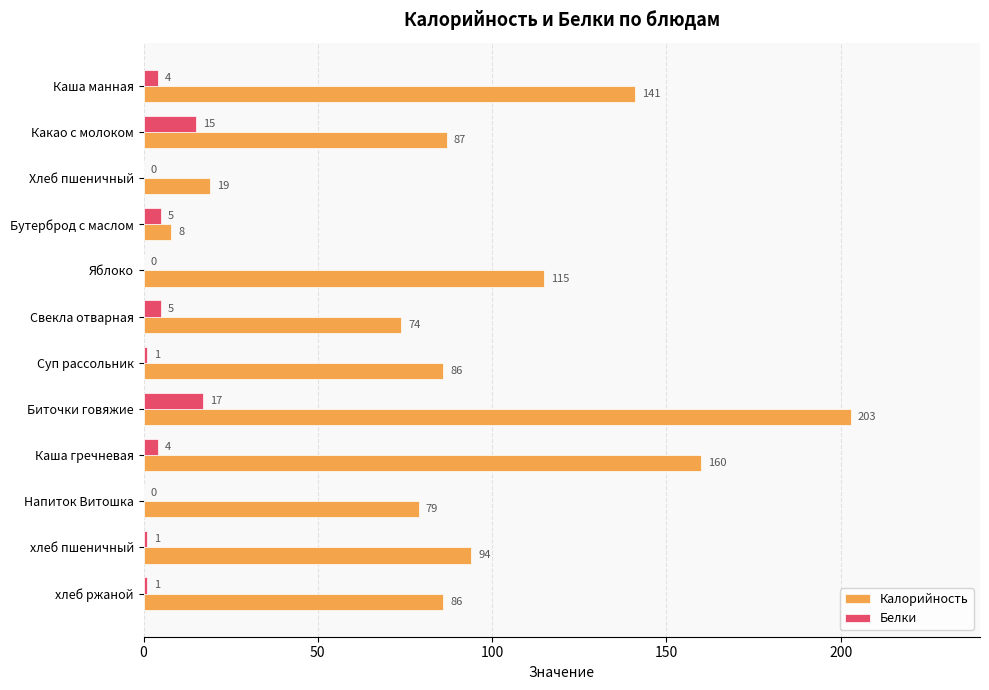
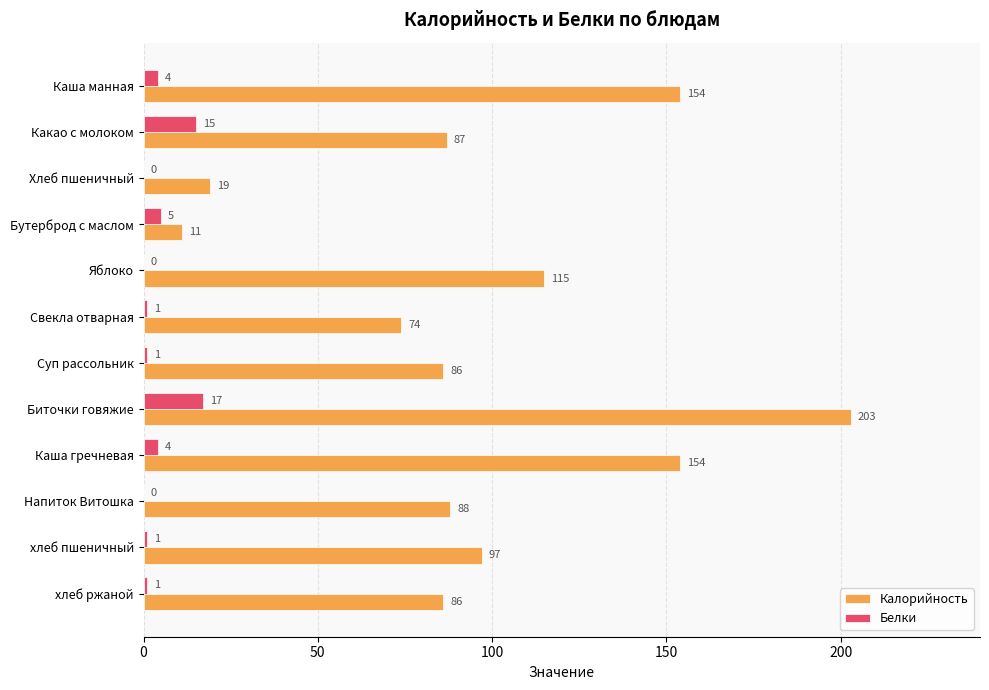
  {
    "Калорийность": {
-     "Каша манная": 141,
+     "Каша манная": 154,
      "Какао с молоком": 87,
      "Хлеб пшеничный": 19,
-     "Бутерброд с маслом": 8,
+     "Бутерброд с маслом": 11,
      "Яблоко": 115,
      "Свекла отварная": 74,
      "Суп рассольник": 86,
      "Биточки говяжие": 203,
-     "Каша гречневая": 160,
-     "Напиток Витошка": 79,
-     "хлеб пшеничный": 94,
+     "Каша гречневая": 154,
+     "Напиток Витошка": 88,
+     "хлеб пшеничный": 97,
      "хлеб ржаной": 86
    },
    "Белки": {
      "Каша манная": 4,
      "Какао с молоком": 15,
      "Хлеб пшеничный": 0,
      "Бутерброд с маслом": 5,
      "Яблоко": 0,
-     "Свекла отварная": 5,
+     "Свекла отварная": 1,
      "Суп рассольник": 1,
      "Биточки говяжие": 17,
      "Каша гречневая": 4,
      "Напиток Витошка": 0,
      "хлеб пшеничный": 1,
      "хлеб ржаной": 1
    }
  }
